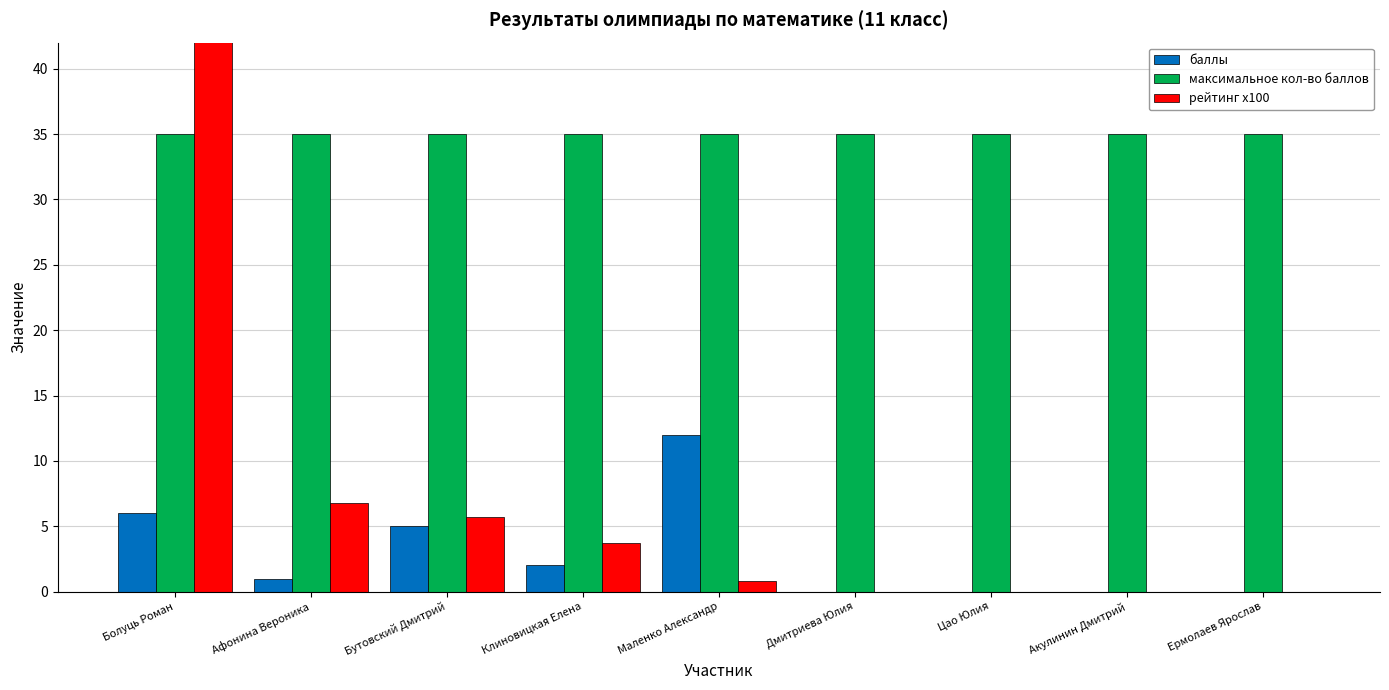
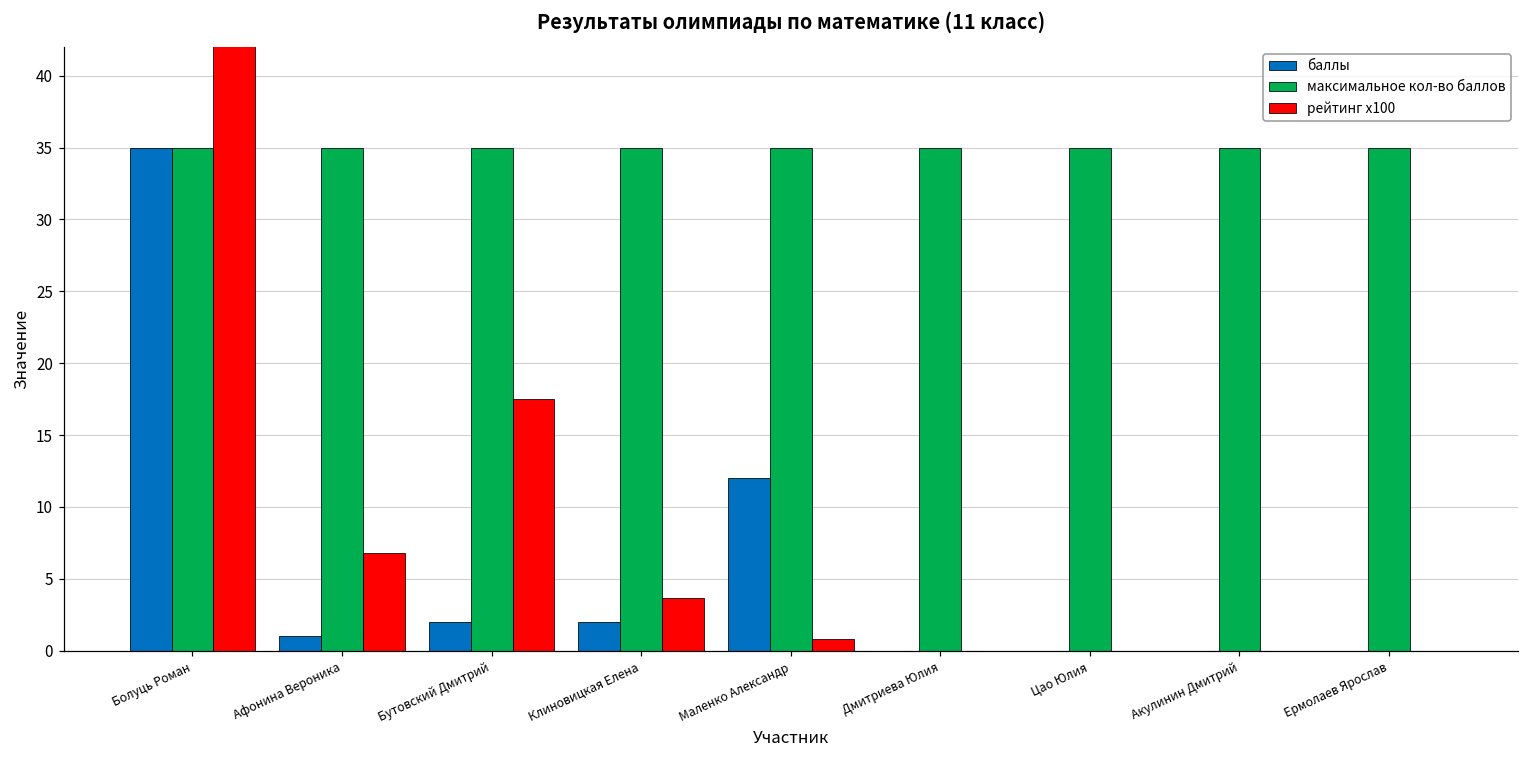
  {
    "баллы": {
-     "Болуць Роман": 6,
+     "Болуць Роман": 35,
      "Афонина Вероника": 1,
-     "Бутовский Дмитрий": 5,
+     "Бутовский Дмитрий": 2,
      "Клиновицкая Елена": 2,
      "Маленко Александр": 12,
      "Дмитриева Юлия": 0,
      "Цао Юлия": 0,
      "Акулинин Дмитрий": 0,
      "Ермолаев Ярослав": 0
    },
    "максимальное кол-во баллов": {
      "Болуць Роман": 35.0,
      "Афонина Вероника": 35.0,
      "Бутовский Дмитрий": 35.0,
      "Клиновицкая Елена": 35.0,
      "Маленко Александр": 35.0,
      "Дмитриева Юлия": 35.0,
      "Цао Юлия": 35.0,
      "Акулинин Дмитрий": 35.0,
      "Ермолаев Ярослав": 35.0
    },
    "рейтинг x100": {
      "Афонина Вероника": 6.8,
-     "Бутовский Дмитрий": 5.7,
+     "Бутовский Дмитрий": 17.5,
      "Клиновицкая Елена": 3.7,
      "Маленко Александр": 0.8,
      "Дмитриева Юлия": 0.0,
      "Цао Юлия": 0.0,
      "Акулинин Дмитрий": 0.0,
      "Ермолаев Ярослав": 0.0
    }
  }
